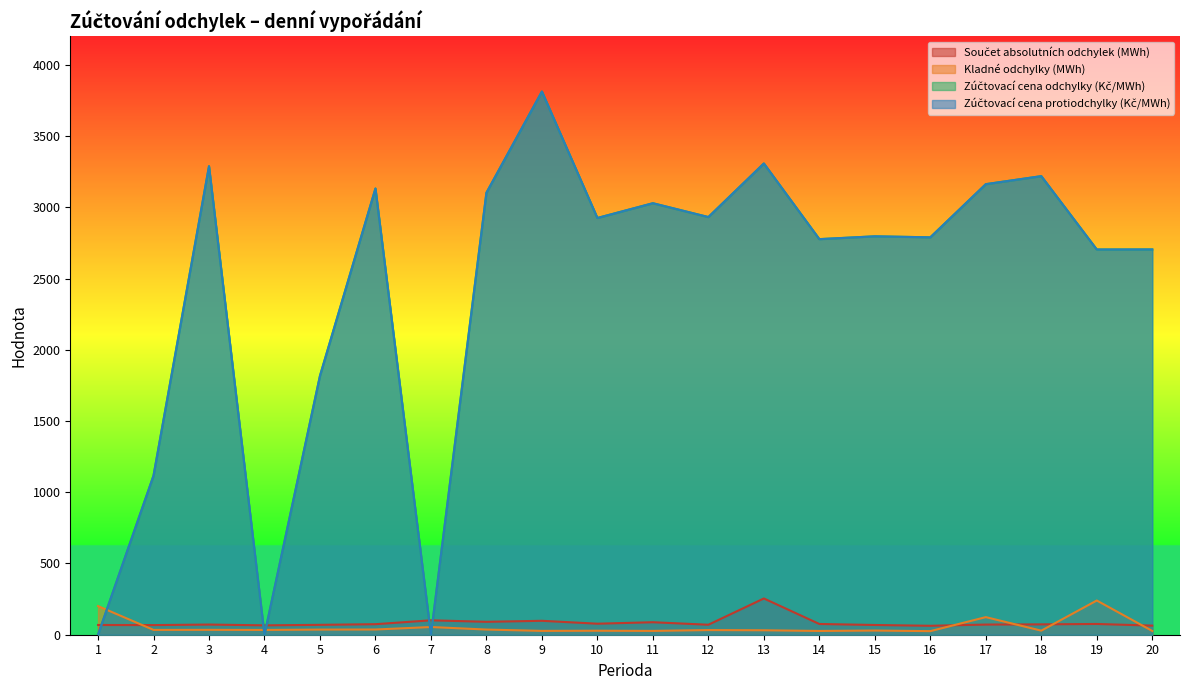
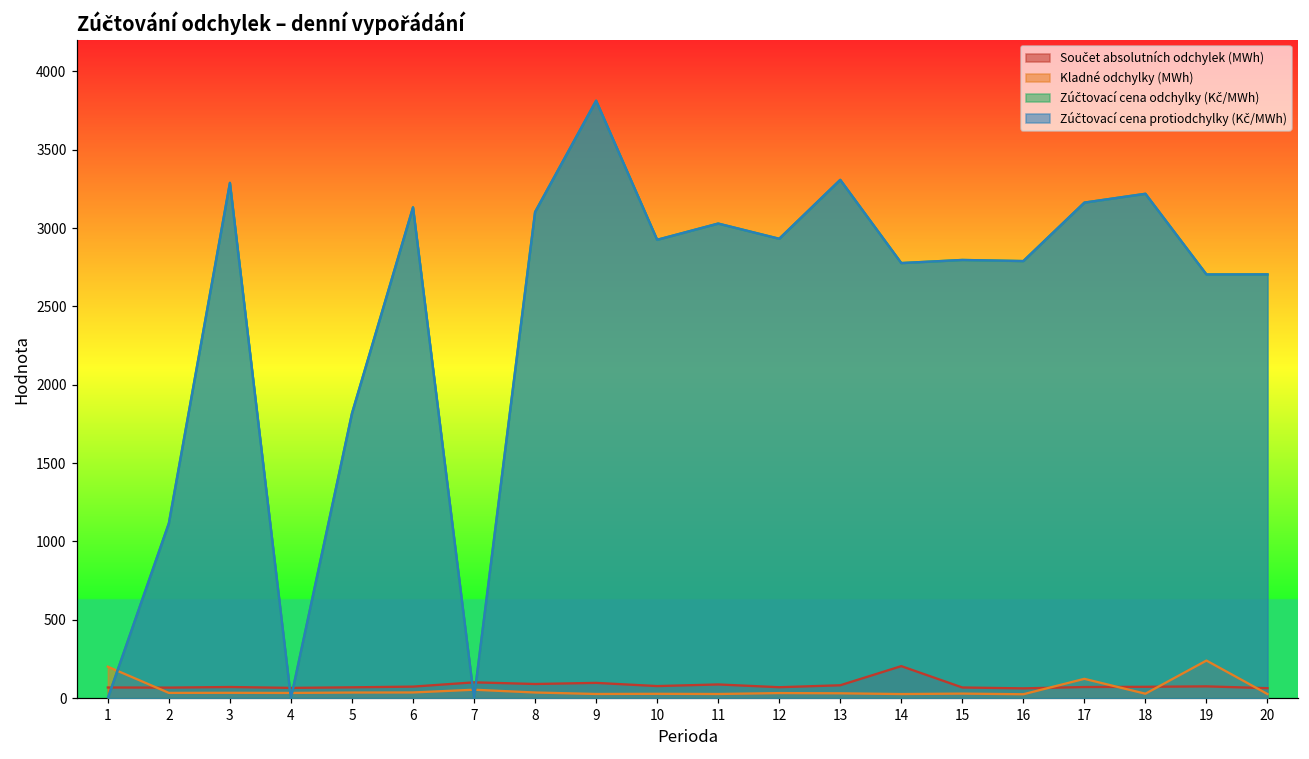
  {
    "Součet absolutních odchylek (MWh)": {
      "1": 70,
      "2": 70,
      "3": 70,
      "4": 70,
      "5": 70,
      "6": 70,
      "7": 100,
      "8": 90,
      "9": 100,
      "10": 80,
      "11": 90,
      "12": 70,
-     "13": 250,
-     "14": 80,
+     "13": 80,
+     "14": 200,
      "15": 70,
      "16": 60,
      "17": 70,
      "18": 70,
      "19": 80,
      "20": 60
    },
    "Kladné odchylky (MWh)": {
      "1": 200,
      "2": 30,
      "3": 30,
      "4": 30,
      "5": 40,
      "6": 40,
      "7": 50,
      "8": 40,
      "9": 30,
      "10": 30,
      "11": 30,
      "12": 30,
      "13": 30,
      "14": 30,
      "15": 30,
      "16": 30,
      "17": 120,
      "18": 30,
      "19": 240,
      "20": 30
    },
    "Zúčtovací cena protiodchylky (Kč/MWh)": {
      "1": 0,
      "2": 1120,
      "3": 3290,
      "4": 0,
      "5": 1820,
      "6": 3130,
      "7": 0,
      "8": 3100,
      "9": 3810,
      "10": 2920,
      "11": 3030,
      "12": 2930,
      "13": 3310,
      "14": 2780,
      "15": 2800,
      "16": 2790,
      "17": 3160,
      "18": 3220,
      "19": 2700,
      "20": 2700
    }
  }
